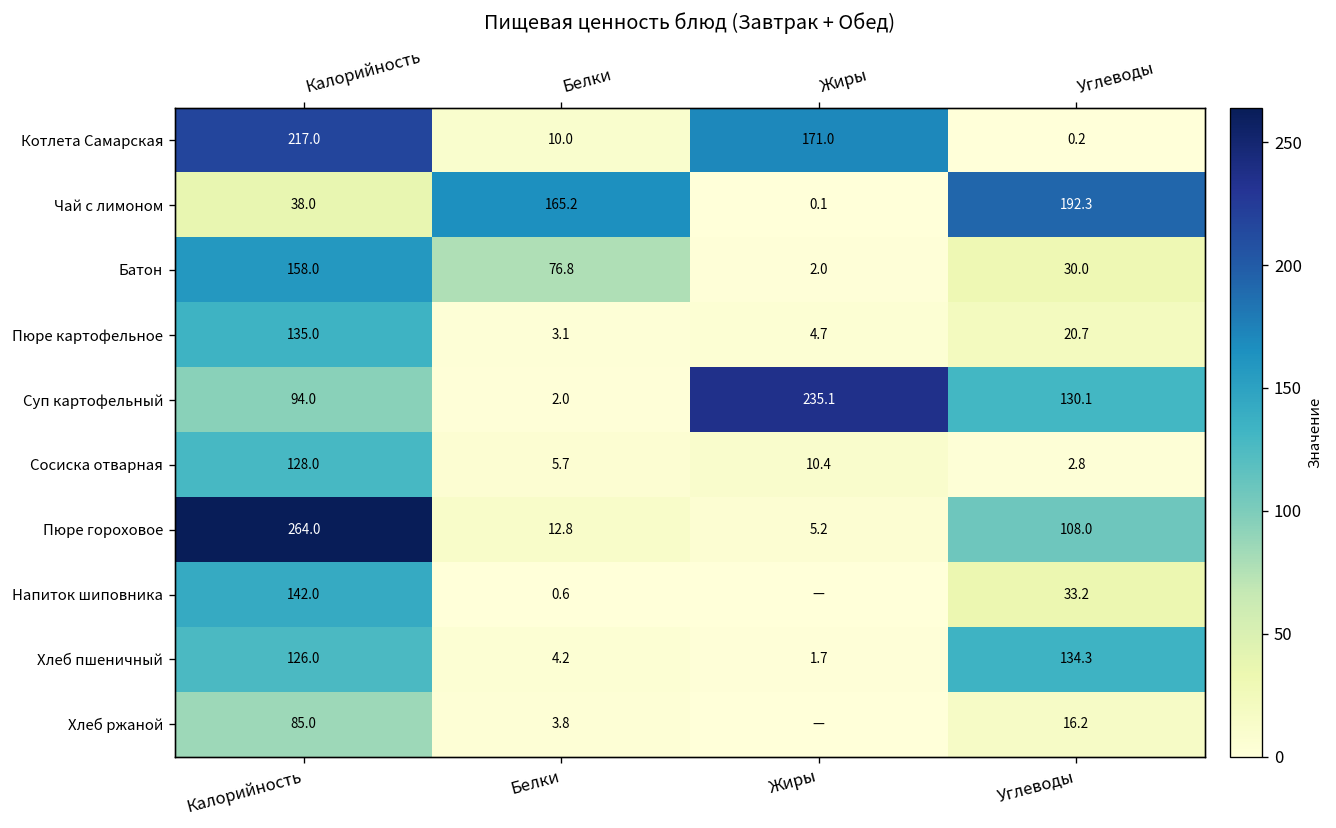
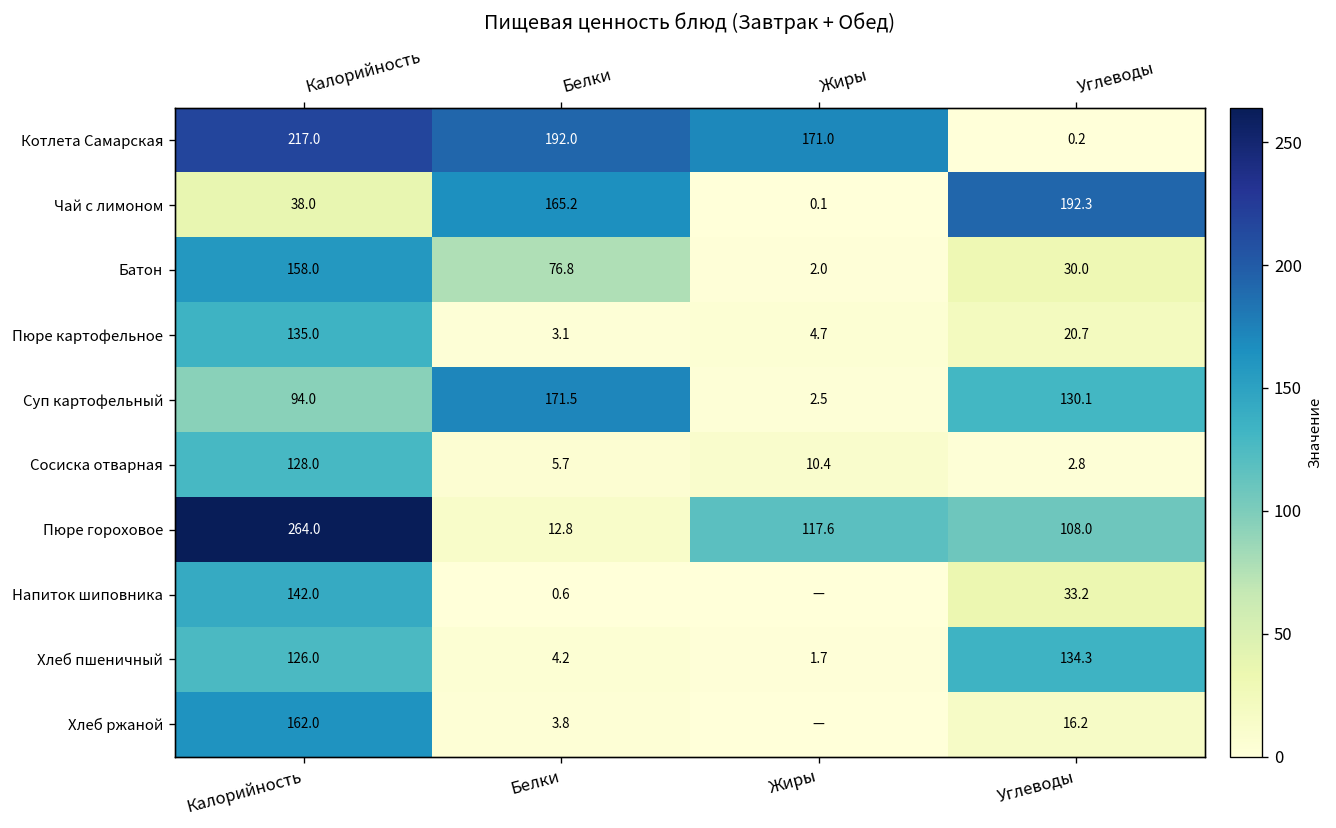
  {
    "Котлета Самарская": {
      "Калорийность": 217.0,
-     "Белки": 10.0,
+     "Белки": 192.0,
      "Жиры": 171.0,
      "Углеводы": 0.2
    },
    "Чай с лимоном": {
      "Калорийность": 38.0,
      "Белки": 165.2,
      "Жиры": 0.1,
      "Углеводы": 192.3
    },
    "Батон": {
      "Калорийность": 158.0,
      "Белки": 76.8,
      "Жиры": 2.0,
      "Углеводы": 30.0
    },
    "Пюре картофельное": {
      "Калорийность": 135.0,
      "Белки": 3.1,
      "Жиры": 4.7,
      "Углеводы": 20.7
    },
    "Суп картофельный": {
      "Калорийность": 94.0,
-     "Белки": 2.0,
-     "Жиры": 235.1,
+     "Белки": 171.5,
+     "Жиры": 2.5,
      "Углеводы": 130.1
    },
    "Сосиска отварная": {
      "Калорийность": 128.0,
      "Белки": 5.7,
      "Жиры": 10.4,
      "Углеводы": 2.8
    },
    "Пюре гороховое": {
      "Калорийность": 264.0,
      "Белки": 12.8,
-     "Жиры": 5.2,
+     "Жиры": 117.6,
      "Углеводы": 108.0
    },
    "Напиток шиповника": {
      "Калорийность": 142.0,
      "Белки": 0.6,
      "Углеводы": 33.2
    },
    "Хлеб пшеничный": {
      "Калорийность": 126.0,
      "Белки": 4.2,
      "Жиры": 1.7,
      "Углеводы": 134.3
    },
    "Хлеб ржаной": {
-     "Калорийность": 85.0,
+     "Калорийность": 162.0,
      "Белки": 3.8,
      "Углеводы": 16.2
    }
  }
